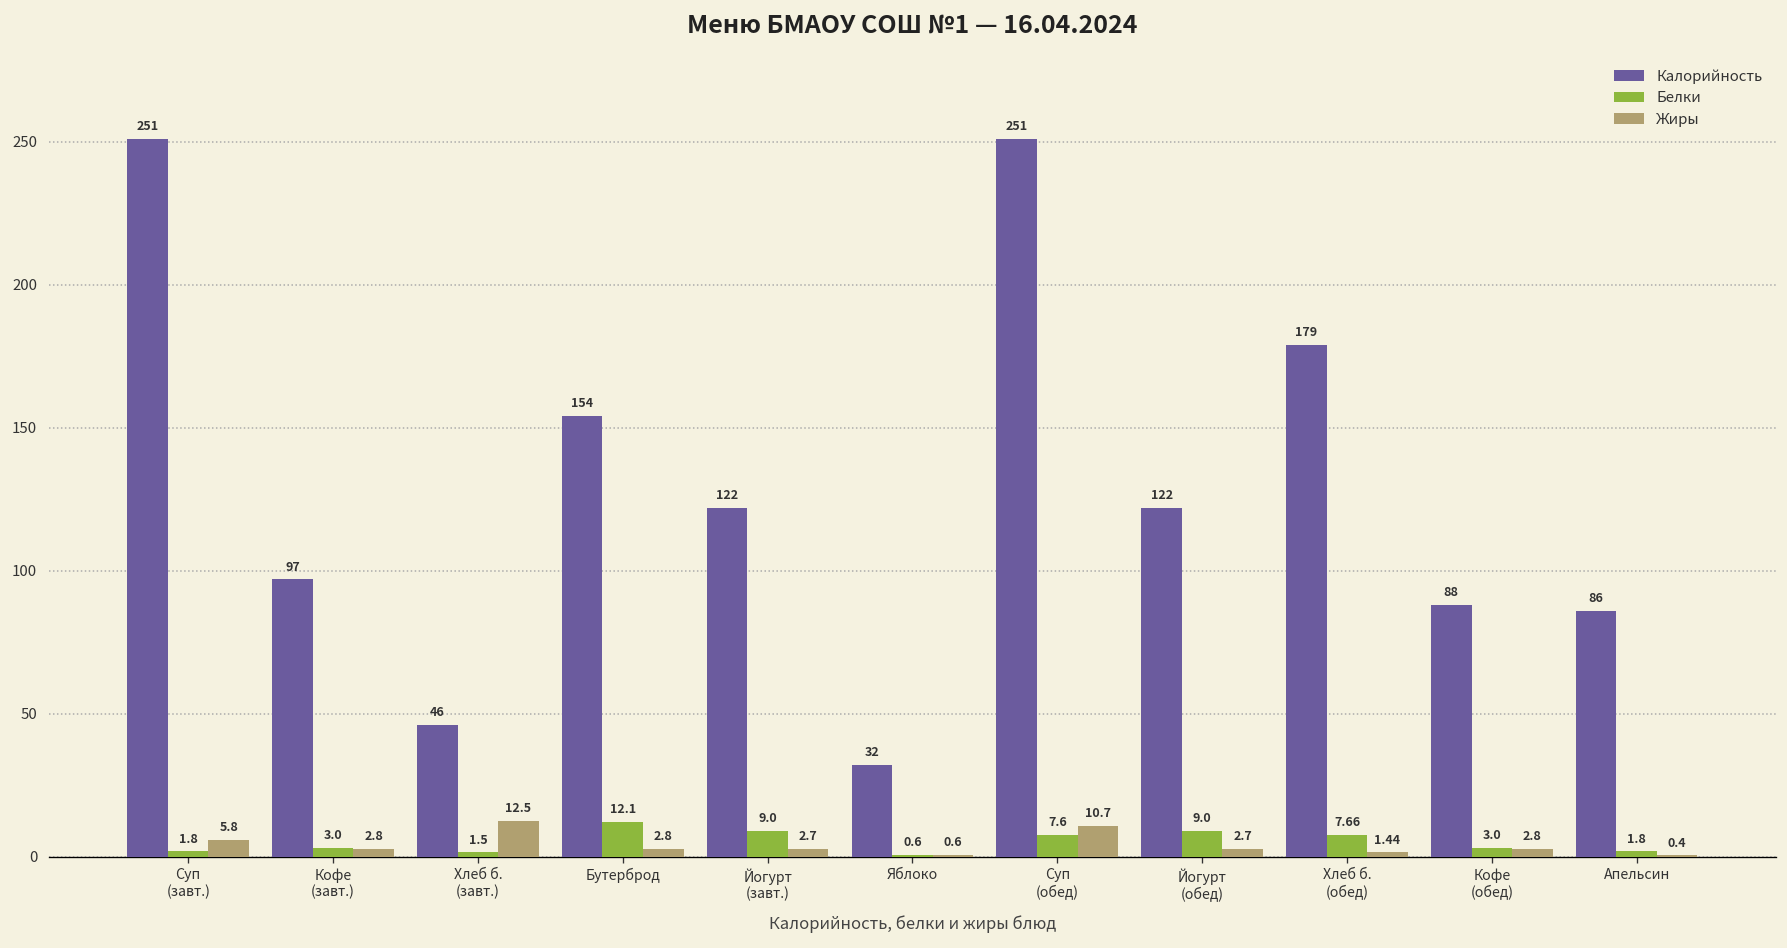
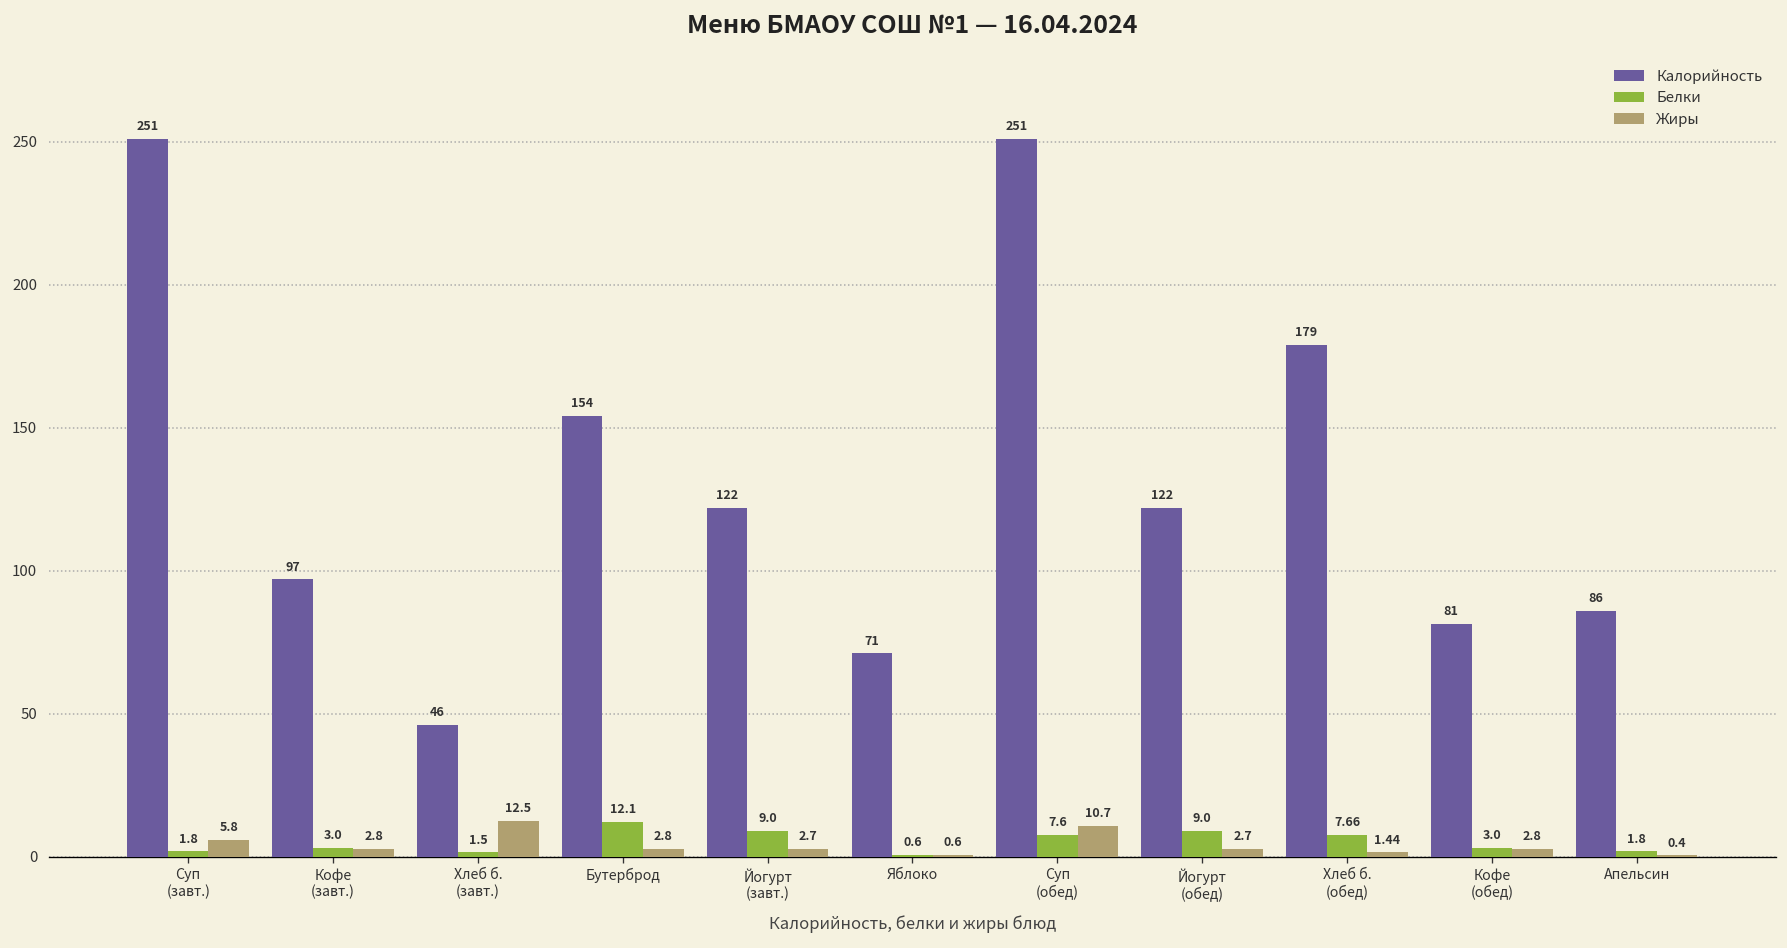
  {
    "Калорийность": {
      "Суп (завт.)": 251,
      "Кофе (завт.)": 97,
      "Хлеб б. (завт.)": 46,
      "Бутерброд": 154,
      "Йогурт (завт.)": 122,
-     "Яблоко": 32,
+     "Яблоко": 71,
      "Суп (обед)": 251,
      "Йогурт (обед)": 122,
      "Хлеб б. (обед)": 179,
-     "Кофе (обед)": 88,
+     "Кофе (обед)": 81,
      "Апельсин": 86
    },
    "Белки": {
      "Суп (завт.)": 1.8,
      "Кофе (завт.)": 3.0,
      "Хлеб б. (завт.)": 1.5,
      "Бутерброд": 12.1,
      "Йогурт (завт.)": 9.0,
      "Яблоко": 0.6,
      "Суп (обед)": 7.6,
      "Йогурт (обед)": 9.0,
      "Хлеб б. (обед)": 7.66,
      "Кофе (обед)": 3.0,
      "Апельсин": 1.8
    },
    "Жиры": {
      "Суп (завт.)": 5.8,
      "Кофе (завт.)": 2.8,
      "Хлеб б. (завт.)": 12.5,
      "Бутерброд": 2.8,
      "Йогурт (завт.)": 2.7,
      "Яблоко": 0.6,
      "Суп (обед)": 10.7,
      "Йогурт (обед)": 2.7,
      "Хлеб б. (обед)": 1.44,
      "Кофе (обед)": 2.8,
      "Апельсин": 0.4
    }
  }
